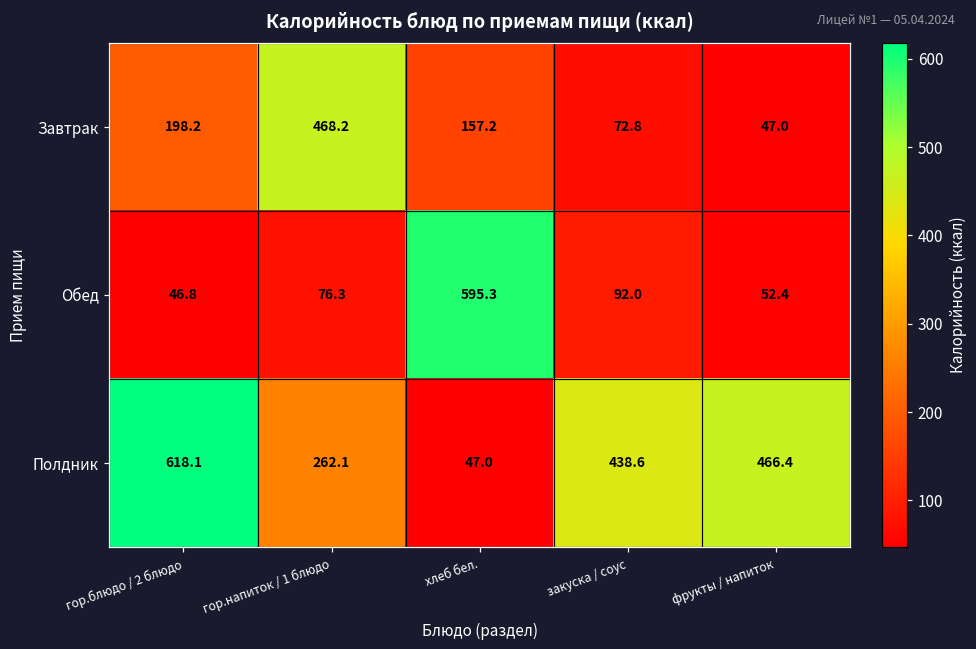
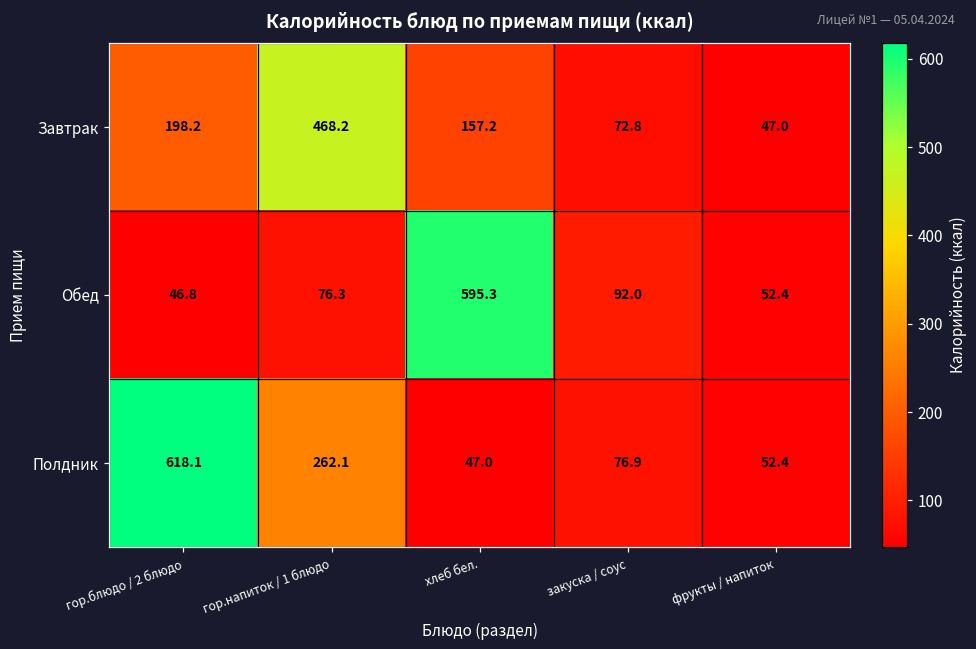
  {
    "Завтрак": {
      "гор.блюдо / 2 блюдо": 198.2,
      "гор.напиток / 1 блюдо": 468.2,
      "хлеб бел.": 157.2,
      "закуска / соус": 72.8,
      "фрукты / напиток": 47.0
    },
    "Обед": {
      "гор.блюдо / 2 блюдо": 46.8,
      "гор.напиток / 1 блюдо": 76.3,
      "хлеб бел.": 595.3,
      "закуска / соус": 92.0,
      "фрукты / напиток": 52.4
    },
    "Полдник": {
      "гор.блюдо / 2 блюдо": 618.1,
      "гор.напиток / 1 блюдо": 262.1,
      "хлеб бел.": 47.0,
-     "закуска / соус": 438.6,
-     "фрукты / напиток": 466.4
+     "закуска / соус": 76.9,
+     "фрукты / напиток": 52.4
    }
  }
